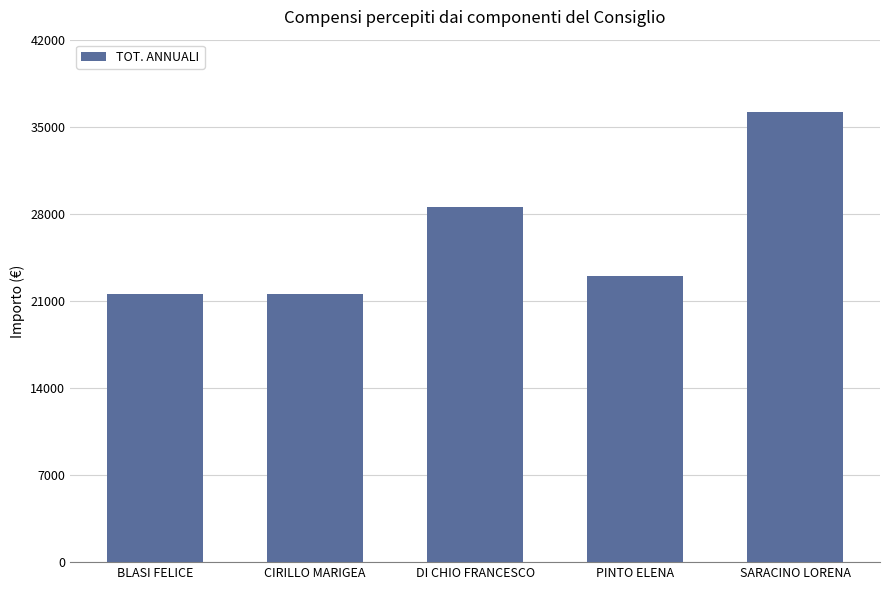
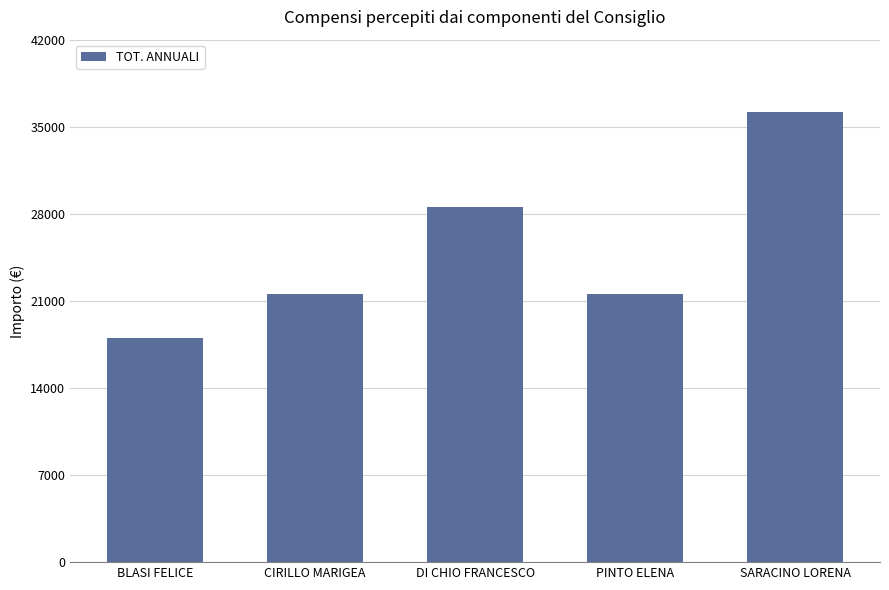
  {
-   "BLASI FELICE": 21600,
+   "BLASI FELICE": 18000,
    "CIRILLO MARIGEA": 21600,
    "DI CHIO FRANCESCO": 28600,
-   "PINTO ELENA": 23000,
+   "PINTO ELENA": 21600,
    "SARACINO LORENA": 36200
  }
